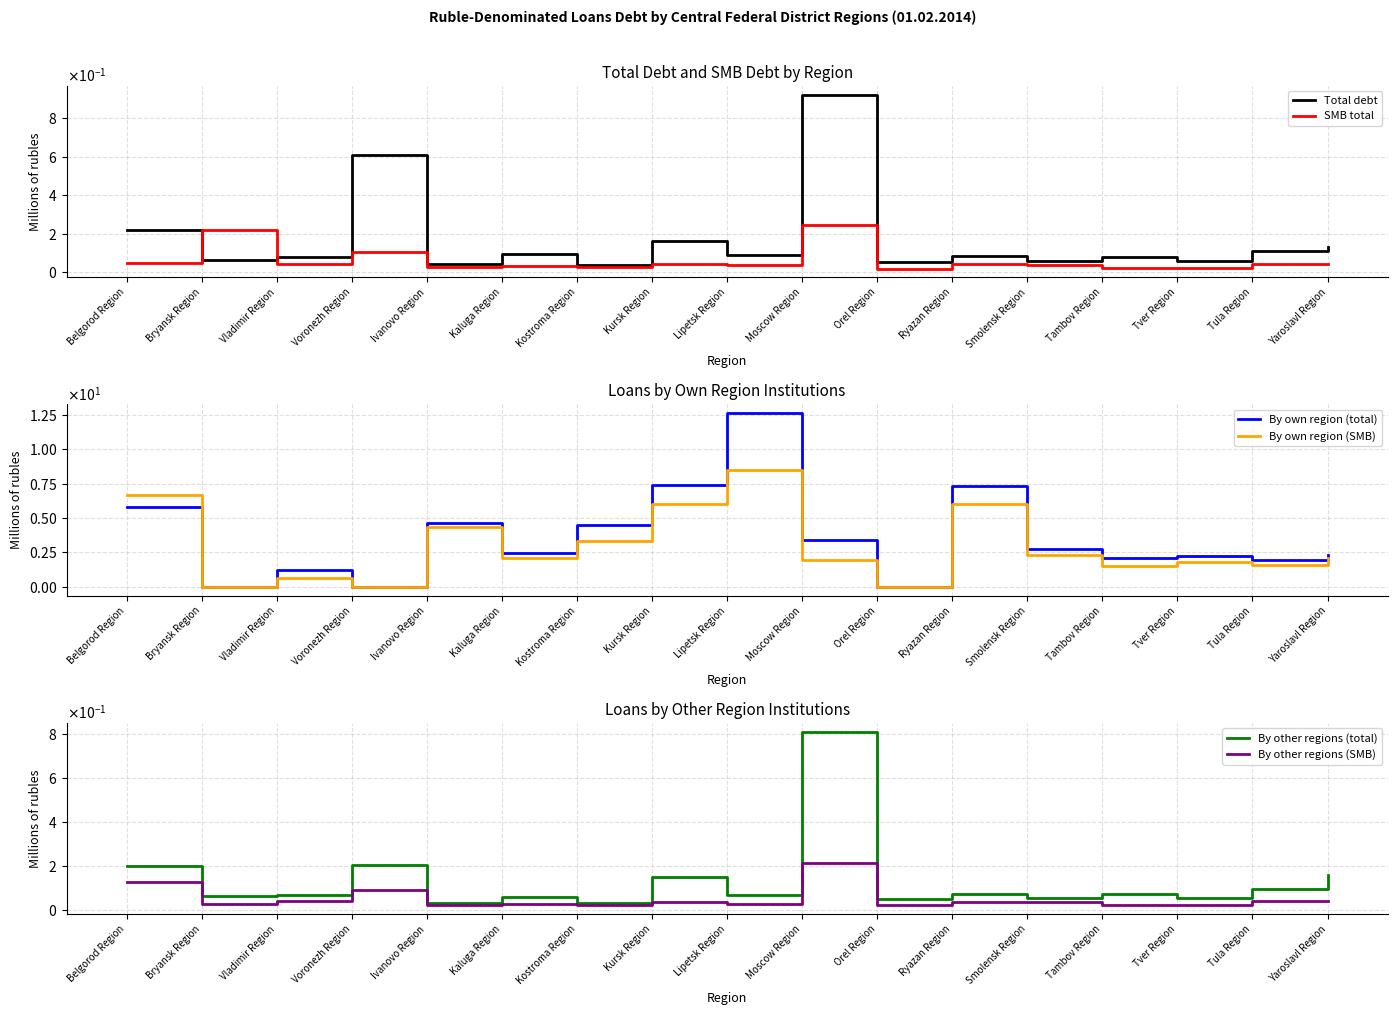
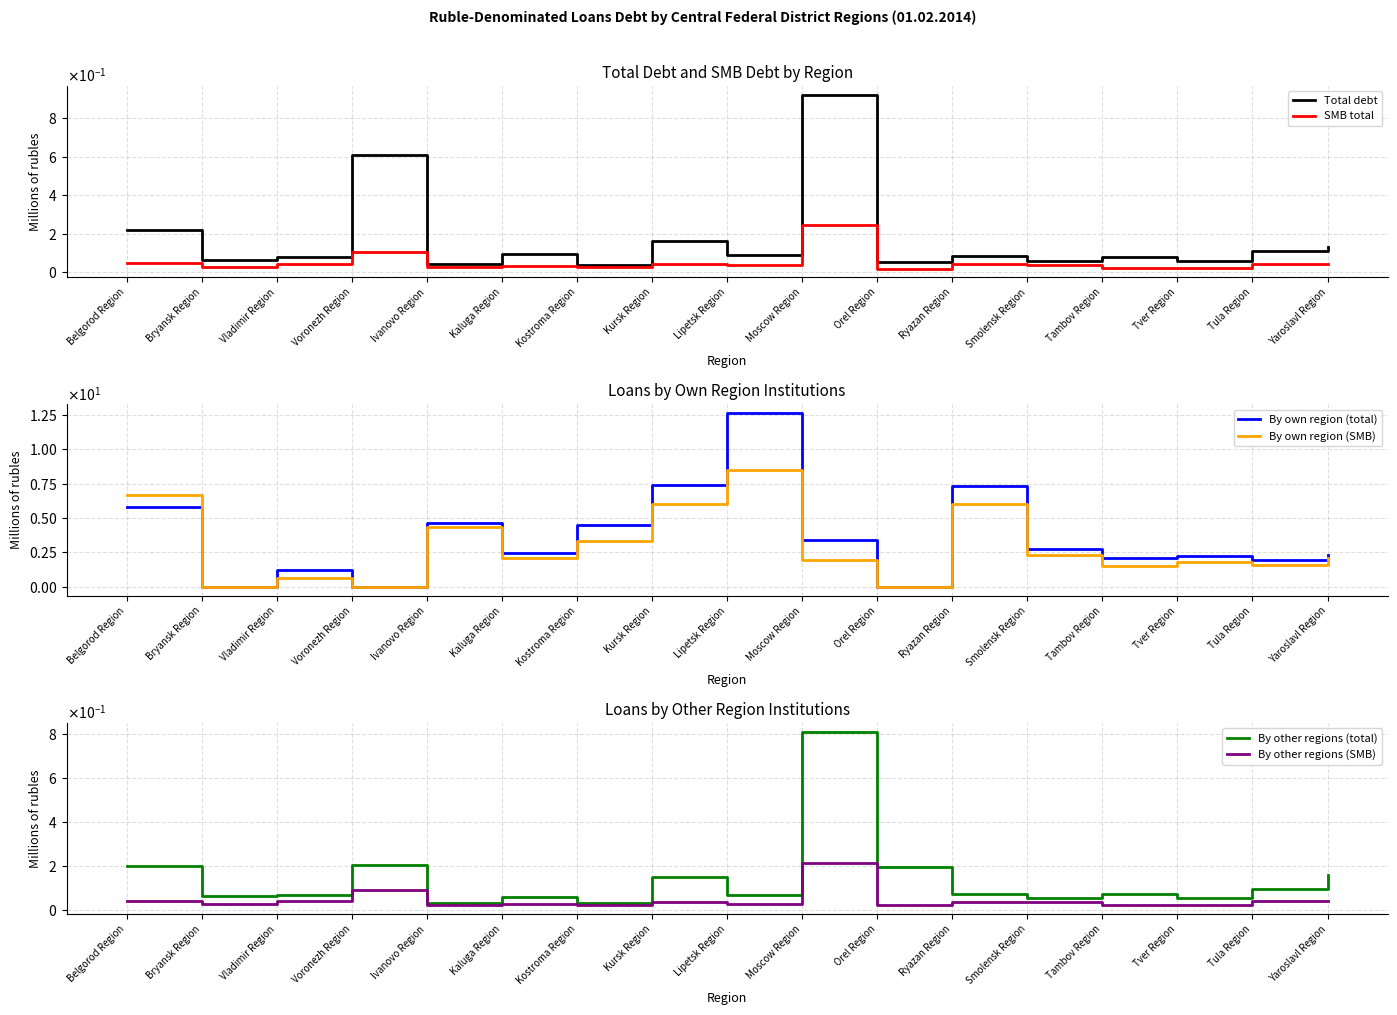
  {
    "Total Debt and SMB Debt by Region": {
      "Total debt": {
        "Belgorod Region": 0.22,
        "Bryansk Region": 0.06,
        "Vladimir Region": 0.08,
        "Voronezh Region": 0.61,
        "Ivanovo Region": 0.04,
        "Kaluga Region": 0.10,
        "Kursk Region": 0.16,
        "Lipetsk Region": 0.09,
        "Moscow Region": 0.92,
        "Orel Region": 0.05,
        "Ryazan Region": 0.09,
        "Smolensk Region": 0.06,
        "Tambov Region": 0.08,
        "Tver Region": 0.06,
        "Tula Region": 0.11,
        "Yaroslavl Region": 0.13
      },
      "SMB total": {
        "Belgorod Region": 0.05,
-       "Bryansk Region": 0.22,
+       "Bryansk Region": 0.03,
        "Vladimir Region": 0.04,
        "Voronezh Region": 0.10,
        "Ivanovo Region": 0.03,
        "Kaluga Region": 0.03,
        "Kursk Region": 0.04,
        "Lipetsk Region": 0.04,
        "Moscow Region": 0.25,
        "Orel Region": 0.02,
        "Ryazan Region": 0.04,
        "Smolensk Region": 0.04,
        "Tambov Region": 0.02,
        "Tver Region": 0.02,
        "Tula Region": 0.04,
        "Yaroslavl Region": 0.04
      }
    },
    "Loans by Own Region Institutions": {
      "By own region (total)": {
        "Belgorod Region": 5.8,
        "Vladimir Region": 1.2,
        "Ivanovo Region": 4.7,
        "Kaluga Region": 2.4,
        "Kostroma Region": 4.5,
        "Kursk Region": 7.4,
        "Lipetsk Region": 12.6,
        "Moscow Region": 3.4,
        "Ryazan Region": 7.3,
        "Smolensk Region": 2.8,
        "Tambov Region": 2.1,
        "Tver Region": 2.3,
        "Tula Region": 2.0,
        "Yaroslavl Region": 2.4
      },
      "By own region (SMB)": {
        "Belgorod Region": 6.7,
        "Vladimir Region": 0.6,
        "Ivanovo Region": 4.4,
        "Kaluga Region": 2.1,
        "Kostroma Region": 3.3,
        "Kursk Region": 6.0,
        "Lipetsk Region": 8.5,
        "Moscow Region": 2.0,
        "Ryazan Region": 6.0,
        "Smolensk Region": 2.3,
        "Tambov Region": 1.5,
        "Tver Region": 1.8,
        "Tula Region": 1.6,
        "Yaroslavl Region": 2.1
      }
    },
    "Loans by Other Region Institutions": {
      "By other regions (total)": {
        "Belgorod Region": 0.20,
        "Bryansk Region": 0.06,
        "Vladimir Region": 0.07,
        "Voronezh Region": 0.20,
        "Kaluga Region": 0.06,
        "Kursk Region": 0.15,
        "Lipetsk Region": 0.07,
        "Moscow Region": 0.81,
-       "Orel Region": 0.05,
+       "Orel Region": 0.19,
        "Ryazan Region": 0.07,
        "Smolensk Region": 0.05,
        "Tambov Region": 0.07,
        "Tver Region": 0.05,
        "Tula Region": 0.09,
        "Yaroslavl Region": 0.16
      },
      "By other regions (SMB)": {
-       "Belgorod Region": 0.13,
+       "Belgorod Region": 0.04,
        "Bryansk Region": 0.02,
        "Vladimir Region": 0.04,
        "Voronezh Region": 0.09,
        "Kaluga Region": 0.02,
        "Kursk Region": 0.04,
        "Lipetsk Region": 0.02,
        "Moscow Region": 0.21,
        "Orel Region": 0.02,
        "Ryazan Region": 0.04,
        "Smolensk Region": 0.04,
        "Tambov Region": 0.02,
        "Tver Region": 0.02,
        "Tula Region": 0.04,
        "Yaroslavl Region": 0.04
      }
    }
  }
